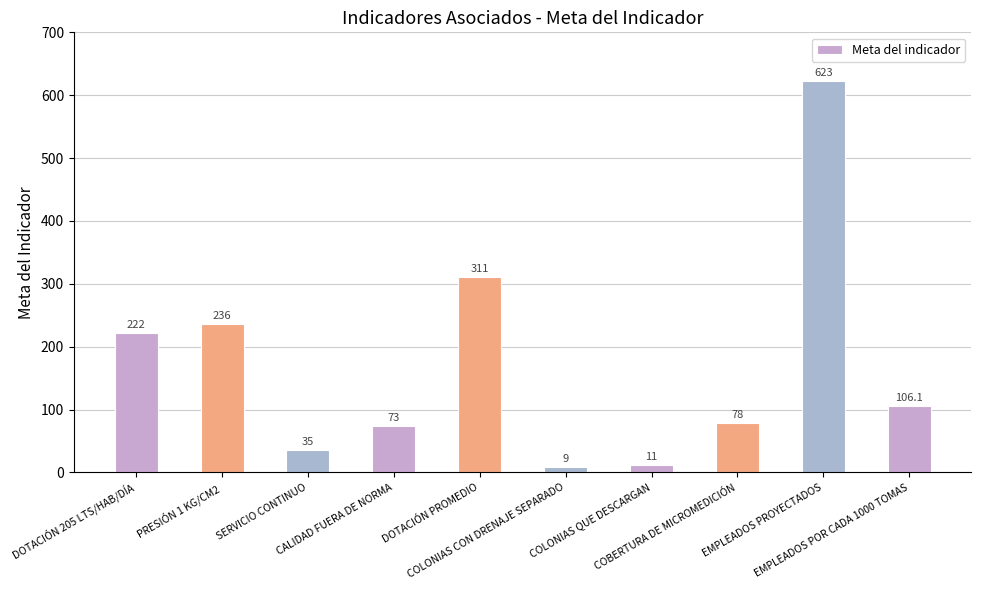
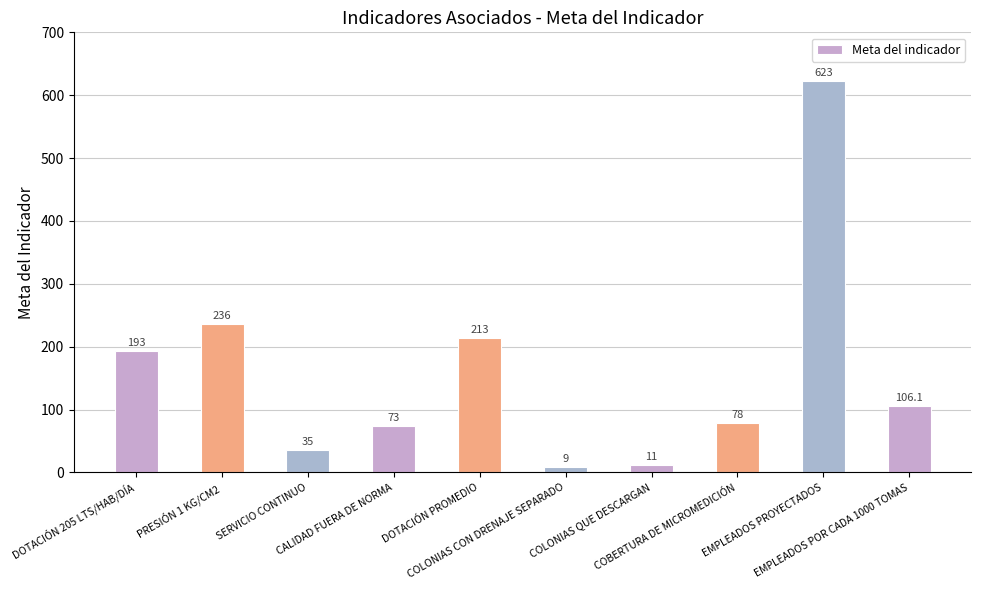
  {
-   "DOTACIÓN 205 LTS/HAB/DÍA": 222,
+   "DOTACIÓN 205 LTS/HAB/DÍA": 193,
    "PRESIÓN 1 KG/CM2": 236,
    "SERVICIO CONTINUO": 35,
    "CALIDAD FUERA DE NORMA": 73,
-   "DOTACIÓN PROMEDIO": 311,
+   "DOTACIÓN PROMEDIO": 213,
    "COLONIAS CON DRENAJE SEPARADO": 9,
    "COLONIAS QUE DESCARGAN": 11,
    "COBERTURA DE MICROMEDICIÓN": 78,
    "EMPLEADOS PROYECTADOS": 623,
    "EMPLEADOS POR CADA 1000 TOMAS": 106.1
  }
